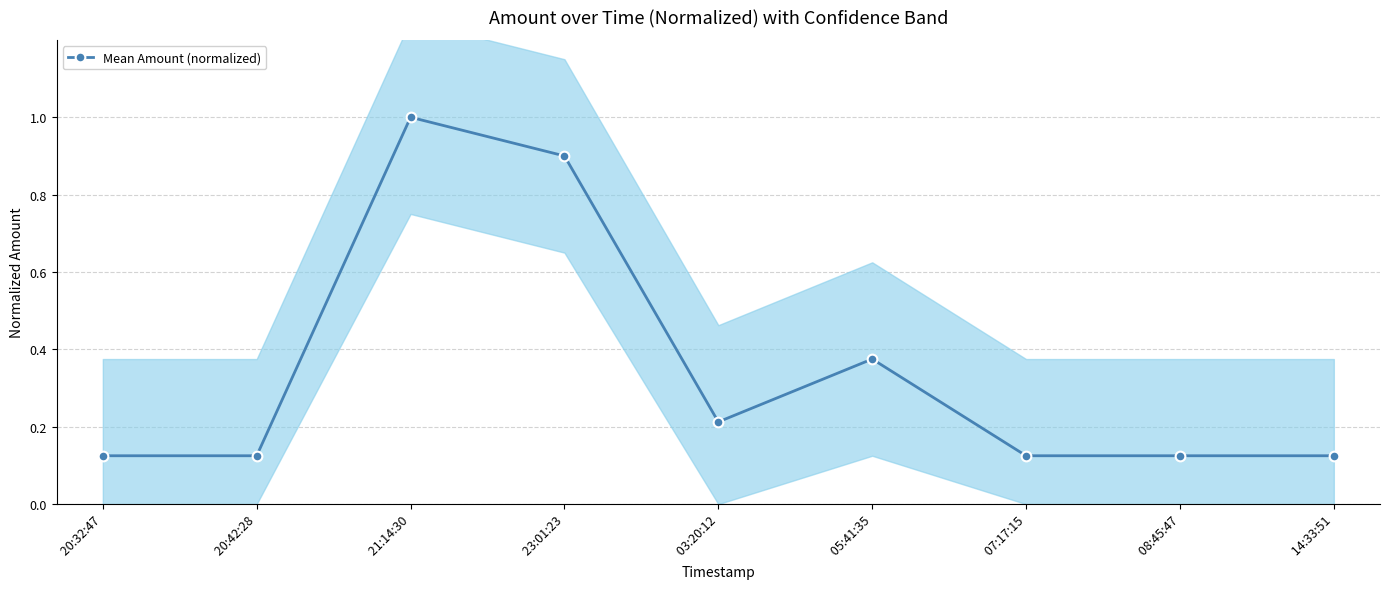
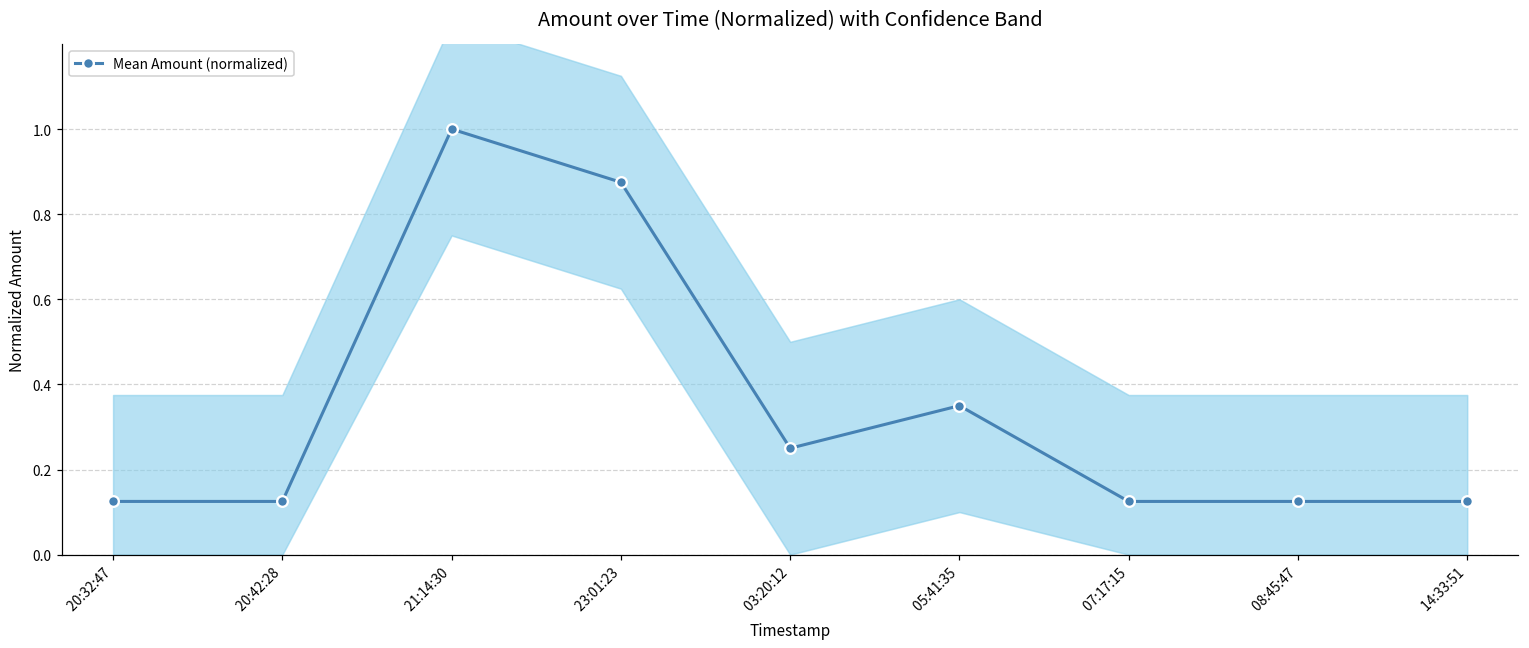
  {
    "Mean Amount (normalized)": {
      "20:32:47": 0.13,
      "20:42:28": 0.13,
      "21:14:30": 1.00,
-     "23:01:23": 0.90,
-     "03:20:12": 0.21,
-     "05:41:35": 0.38,
+     "23:01:23": 0.88,
+     "03:20:12": 0.25,
+     "05:41:35": 0.35,
      "07:17:15": 0.13,
      "08:45:47": 0.13,
      "14:33:51": 0.13
    }
  }
